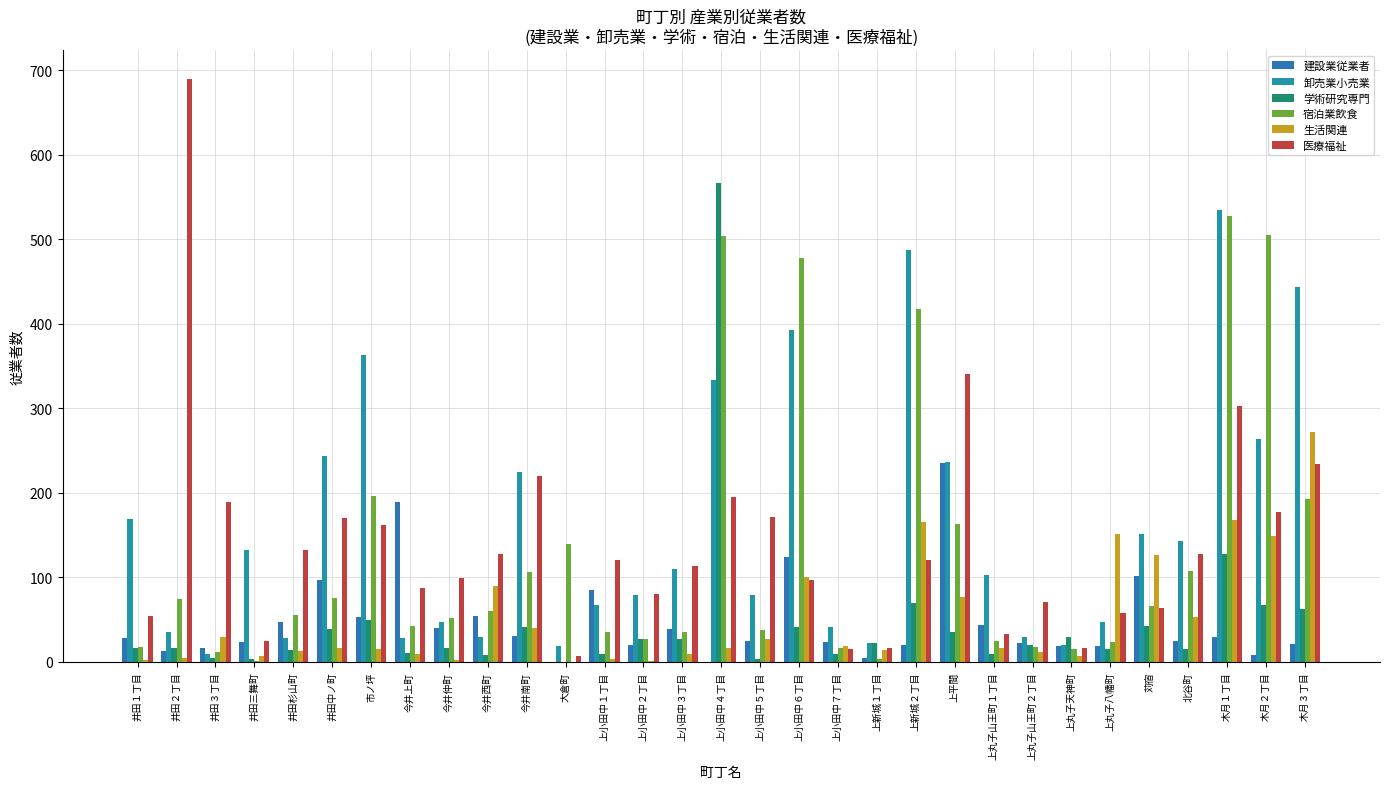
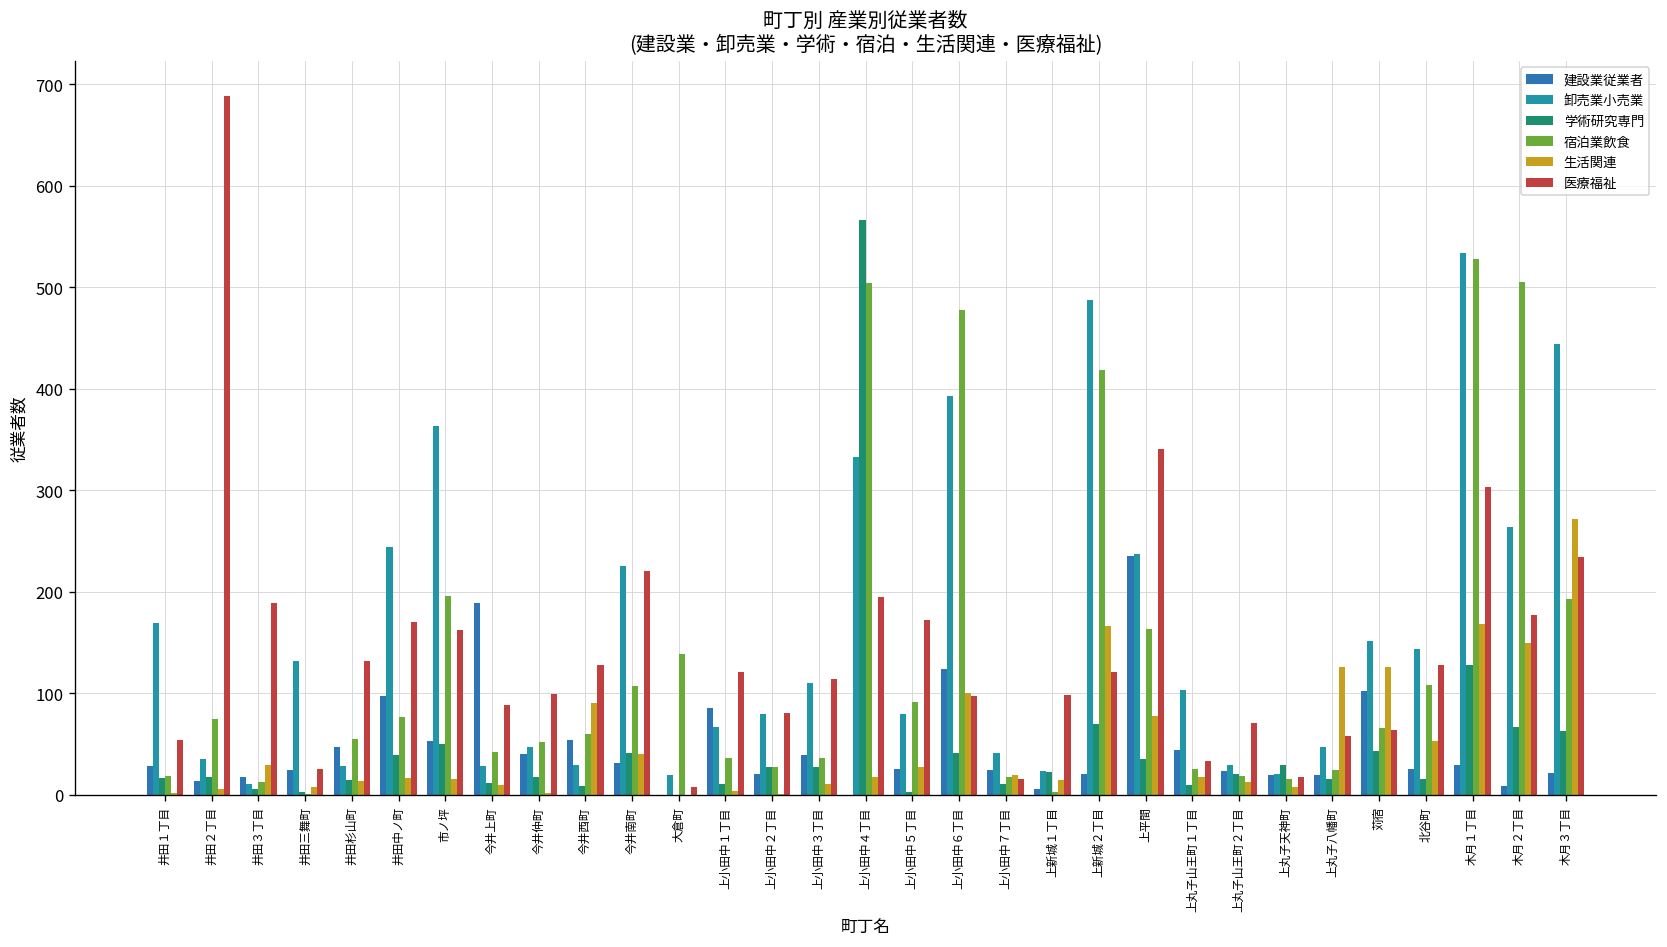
  {
    "宿泊業飲食": {
      "井田１丁目": 20,
      "井田２丁目": 70,
      "井田３丁目": 10,
      "井田杉山町": 60,
      "井田中ノ町": 80,
      "市ノ坪": 200,
      "今井上町": 40,
      "今井仲町": 50,
      "今井西町": 60,
      "今井南町": 110,
      "大倉町": 140,
      "上小田中１丁目": 40,
      "上小田中２丁目": 30,
      "上小田中３丁目": 40,
      "上小田中４丁目": 500,
-     "上小田中５丁目": 40,
+     "上小田中５丁目": 90,
      "上小田中６丁目": 480,
      "上小田中７丁目": 20,
      "上新城１丁目": 0,
      "上新城２丁目": 420,
      "上平間": 160,
      "上丸子山王町１丁目": 30,
      "上丸子山王町２丁目": 20,
      "上丸子天神町": 20,
      "上丸子八幡町": 20,
      "苅宿": 70,
      "北谷町": 110,
      "木月１丁目": 530,
      "木月２丁目": 510,
      "木月３丁目": 190
    },
    "生活関連": {
      "井田２丁目": 10,
      "井田３丁目": 30,
      "井田三舞町": 10,
      "井田杉山町": 10,
      "井田中ノ町": 20,
      "市ノ坪": 20,
      "今井上町": 10,
      "今井西町": 90,
      "今井南町": 40,
      "大倉町": 0,
      "上小田中１丁目": 0,
      "上小田中３丁目": 10,
      "上小田中４丁目": 20,
      "上小田中５丁目": 30,
      "上小田中６丁目": 100,
      "上小田中７丁目": 20,
      "上新城１丁目": 10,
      "上新城２丁目": 170,
      "上平間": 80,
      "上丸子山王町１丁目": 20,
      "上丸子山王町２丁目": 10,
      "上丸子天神町": 10,
-     "上丸子八幡町": 150,
+     "上丸子八幡町": 130,
      "苅宿": 130,
      "北谷町": 50,
      "木月１丁目": 170,
      "木月２丁目": 150,
      "木月３丁目": 270
    },
    "医療福祉": {
      "井田１丁目": 50,
      "井田２丁目": 690,
      "井田３丁目": 190,
      "井田三舞町": 30,
      "井田杉山町": 130,
      "井田中ノ町": 170,
      "市ノ坪": 160,
      "今井上町": 90,
      "今井仲町": 100,
      "今井西町": 130,
      "今井南町": 220,
      "大倉町": 10,
      "上小田中１丁目": 120,
      "上小田中２丁目": 80,
      "上小田中３丁目": 110,
      "上小田中４丁目": 200,
      "上小田中５丁目": 170,
      "上小田中６丁目": 100,
      "上小田中７丁目": 20,
-     "上新城１丁目": 20,
+     "上新城１丁目": 100,
      "上新城２丁目": 120,
      "上平間": 340,
      "上丸子山王町１丁目": 30,
      "上丸子山王町２丁目": 70,
      "上丸子天神町": 20,
      "上丸子八幡町": 60,
      "苅宿": 60,
      "北谷町": 130,
      "木月１丁目": 300,
      "木月２丁目": 180,
      "木月３丁目": 230
    }
  }
